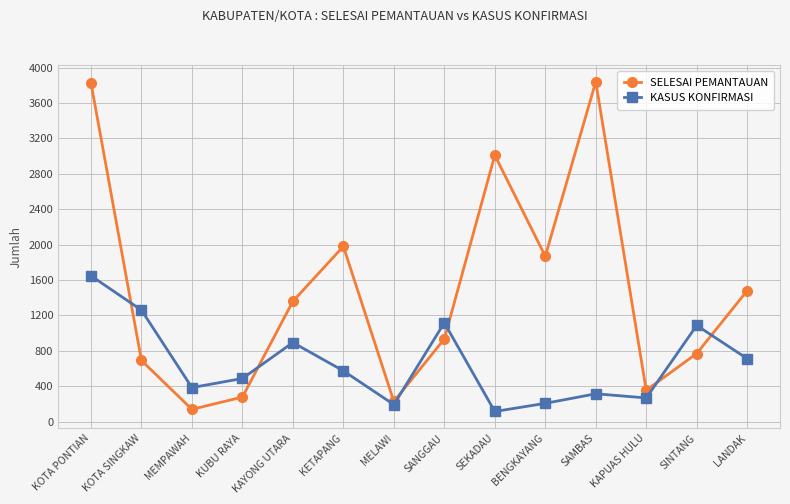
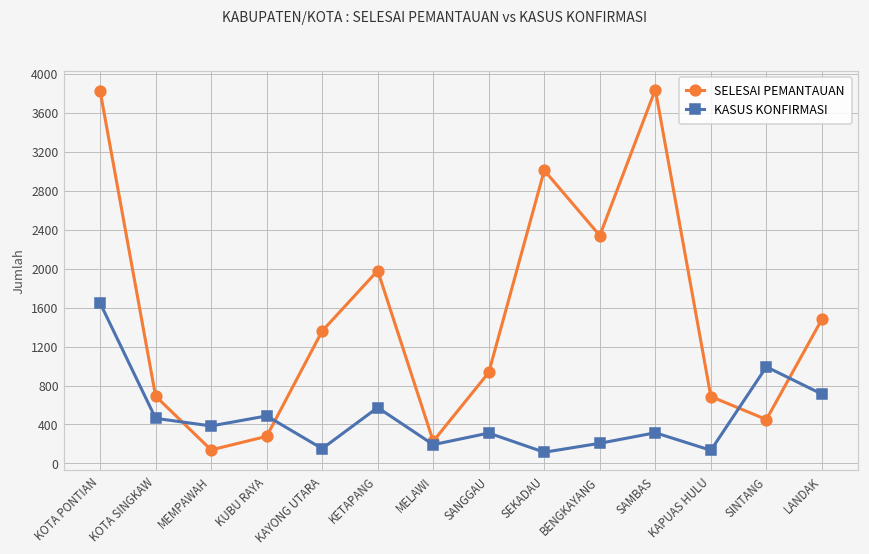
  {
    "SELESAI PEMANTAUAN": {
      "KOTA PONTIAN": 3800,
      "KOTA SINGKAW": 700,
      "MEMPAWAH": 100,
      "KUBU RAYA": 300,
      "KAYONG UTARA": 1400,
      "KETAPANG": 2000,
      "MELAWI": 200,
      "SANGGAU": 900,
      "SEKADAU": 3000,
-     "BENGKAYANG": 1900,
+     "BENGKAYANG": 2300,
      "SAMBAS": 3800,
-     "KAPUAS HULU": 400,
-     "SINTANG": 800,
+     "KAPUAS HULU": 700,
+     "SINTANG": 500,
      "LANDAK": 1500
    },
    "KASUS KONFIRMASI": {
      "KOTA PONTIAN": 1600,
-     "KOTA SINGKAW": 1300,
+     "KOTA SINGKAW": 500,
      "MEMPAWAH": 400,
      "KUBU RAYA": 500,
-     "KAYONG UTARA": 900,
+     "KAYONG UTARA": 200,
      "KETAPANG": 600,
      "MELAWI": 200,
-     "SANGGAU": 1100,
+     "SANGGAU": 300,
      "SEKADAU": 100,
      "BENGKAYANG": 200,
      "SAMBAS": 300,
-     "KAPUAS HULU": 300,
-     "SINTANG": 1100,
+     "KAPUAS HULU": 100,
+     "SINTANG": 1000,
      "LANDAK": 700
    }
  }
